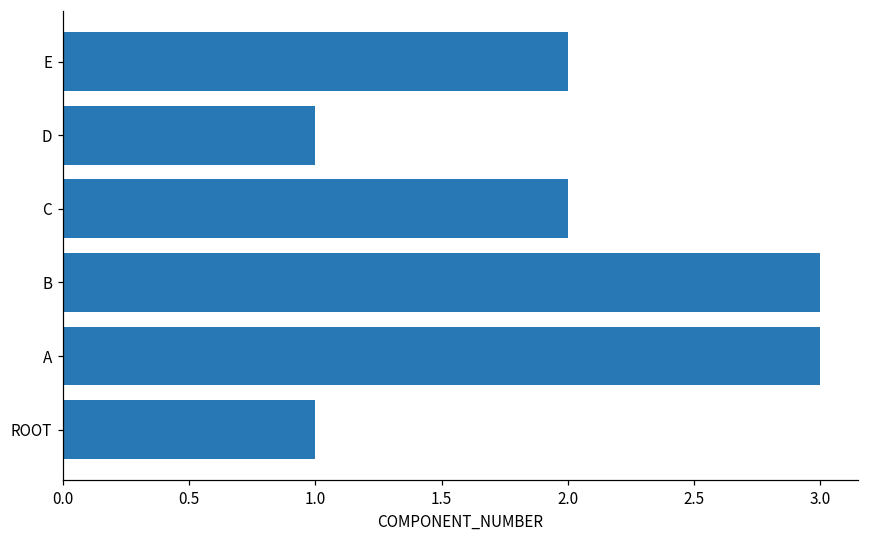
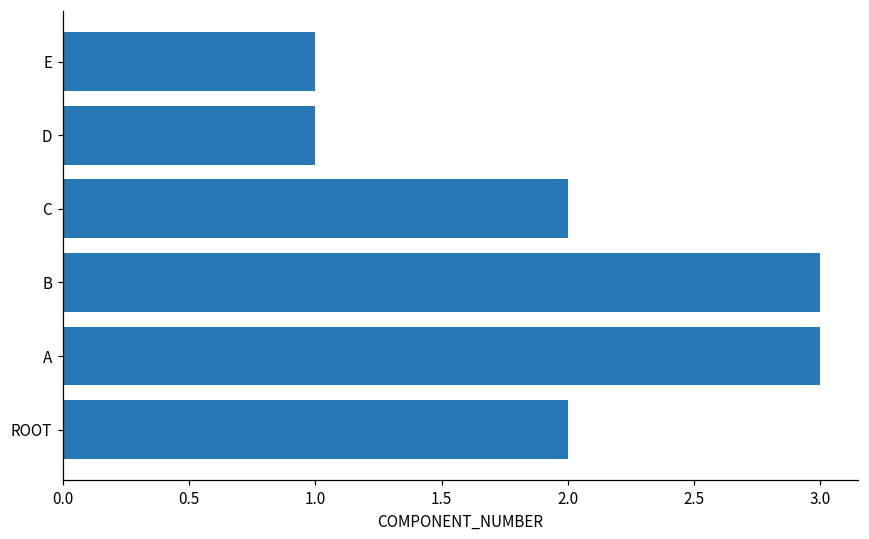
  {
-   "E": 2,
+   "E": 1,
    "D": 1,
    "C": 2,
    "B": 3,
    "A": 3,
-   "ROOT": 1
+   "ROOT": 2
  }
